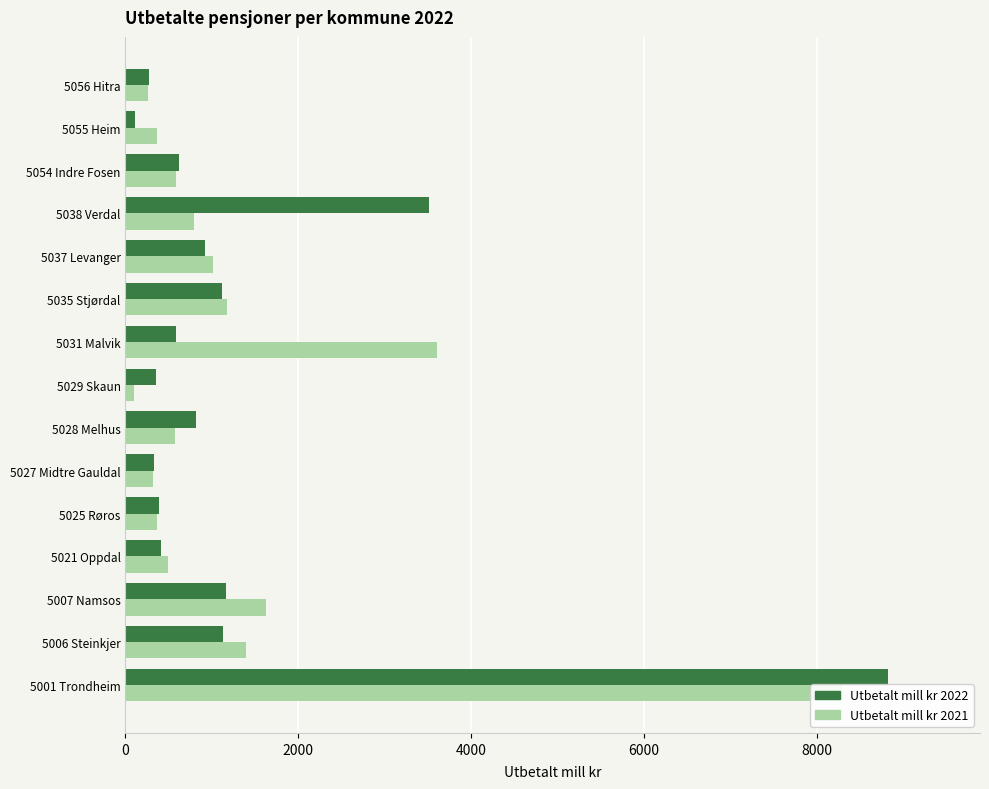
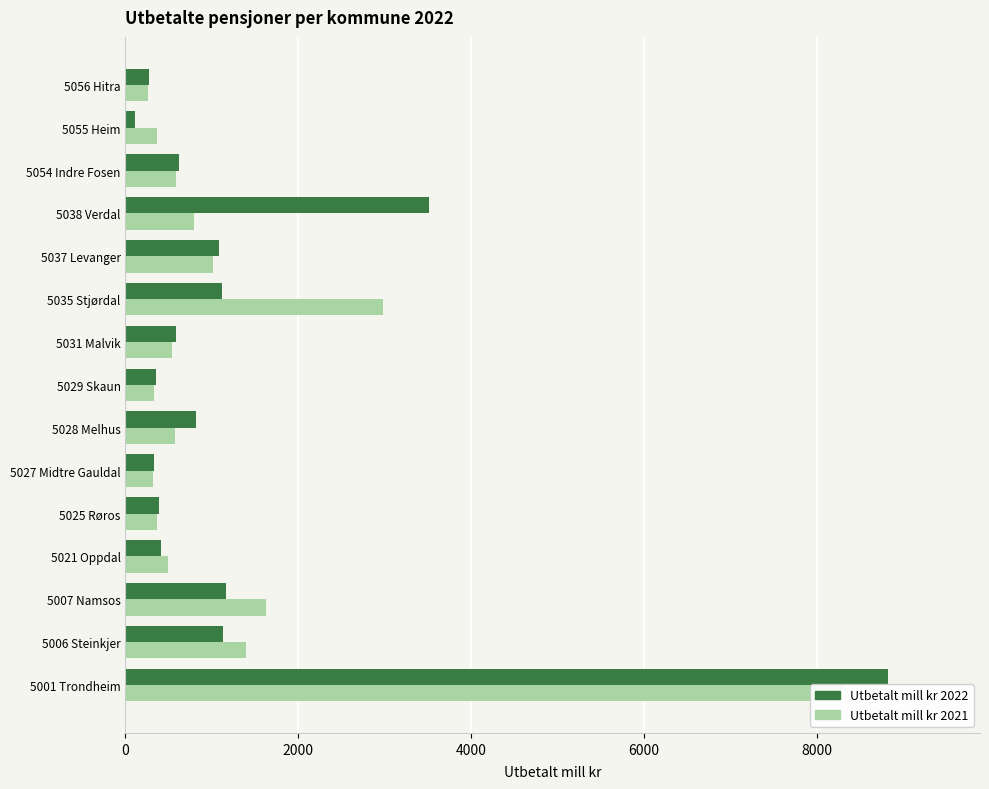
  {
    "Utbetalt mill kr 2022": {
      "5056 Hitra": 300,
      "5055 Heim": 100,
      "5054 Indre Fosen": 600,
      "5038 Verdal": 3500,
-     "5037 Levanger": 900,
+     "5037 Levanger": 1100,
      "5035 Stjørdal": 1100,
      "5031 Malvik": 600,
      "5029 Skaun": 400,
      "5028 Melhus": 800,
      "5027 Midtre Gauldal": 300,
      "5025 Røros": 400,
      "5021 Oppdal": 400,
      "5007 Namsos": 1200,
      "5006 Steinkjer": 1100,
      "5001 Trondheim": 8800
    },
    "Utbetalt mill kr 2021": {
      "5056 Hitra": 300,
      "5055 Heim": 400,
      "5054 Indre Fosen": 600,
      "5038 Verdal": 800,
      "5037 Levanger": 1000,
-     "5035 Stjørdal": 1200,
-     "5031 Malvik": 3600,
-     "5029 Skaun": 100,
+     "5035 Stjørdal": 3000,
+     "5031 Malvik": 500,
+     "5029 Skaun": 300,
      "5028 Melhus": 600,
      "5027 Midtre Gauldal": 300,
      "5025 Røros": 400,
      "5021 Oppdal": 500,
      "5007 Namsos": 1600,
      "5006 Steinkjer": 1400
    }
  }
